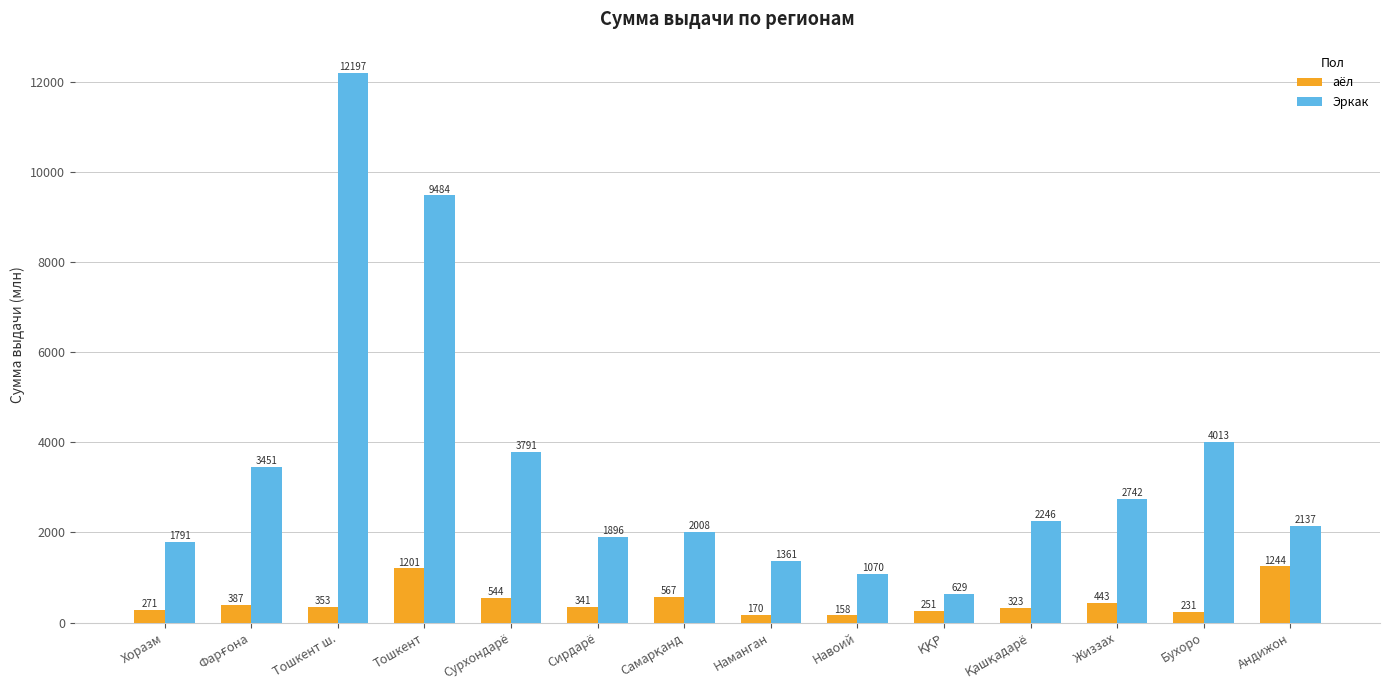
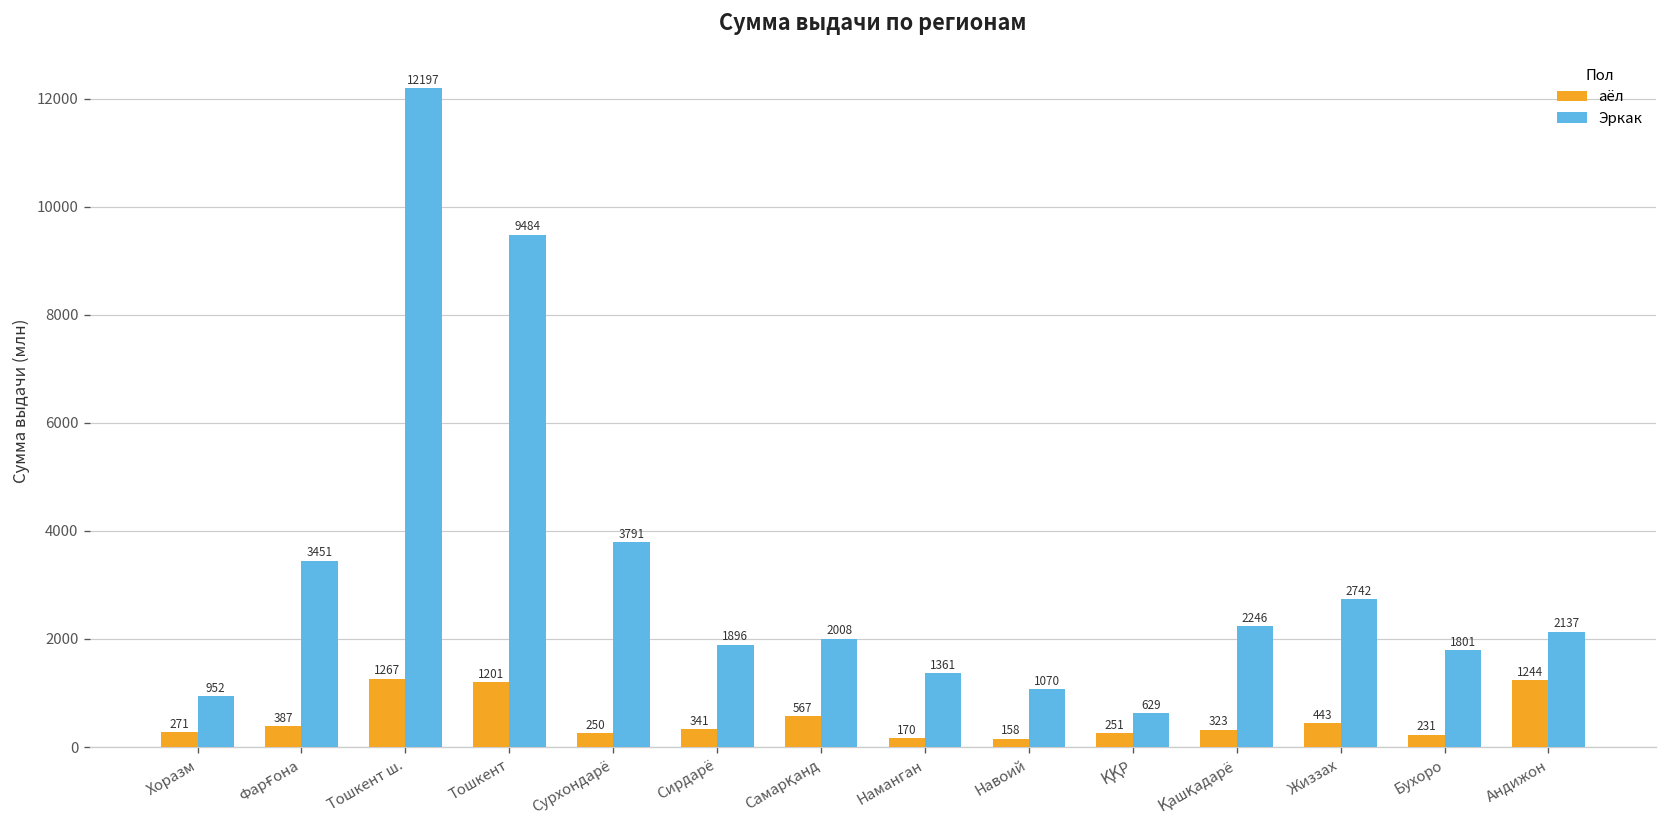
  {
    "аёл": {
      "Хоразм": 271,
      "Фарғона": 387,
-     "Тошкент ш.": 353,
+     "Тошкент ш.": 1267,
      "Тошкент": 1201,
-     "Сурхондарё": 544,
+     "Сурхондарё": 250,
      "Сирдарё": 341,
      "Самарқанд": 567,
      "Наманган": 170,
      "Навоий": 158,
      "ҚҚР": 251,
      "Қашқадарё": 323,
      "Жиззах": 443,
      "Бухоро": 231,
      "Андижон": 1244
    },
    "Эркак": {
-     "Хоразм": 1791,
+     "Хоразм": 952,
      "Фарғона": 3451,
      "Тошкент ш.": 12197,
      "Тошкент": 9484,
      "Сурхондарё": 3791,
      "Сирдарё": 1896,
      "Самарқанд": 2008,
      "Наманган": 1361,
      "Навоий": 1070,
      "ҚҚР": 629,
      "Қашқадарё": 2246,
      "Жиззах": 2742,
-     "Бухоро": 4013,
+     "Бухоро": 1801,
      "Андижон": 2137
    }
  }
